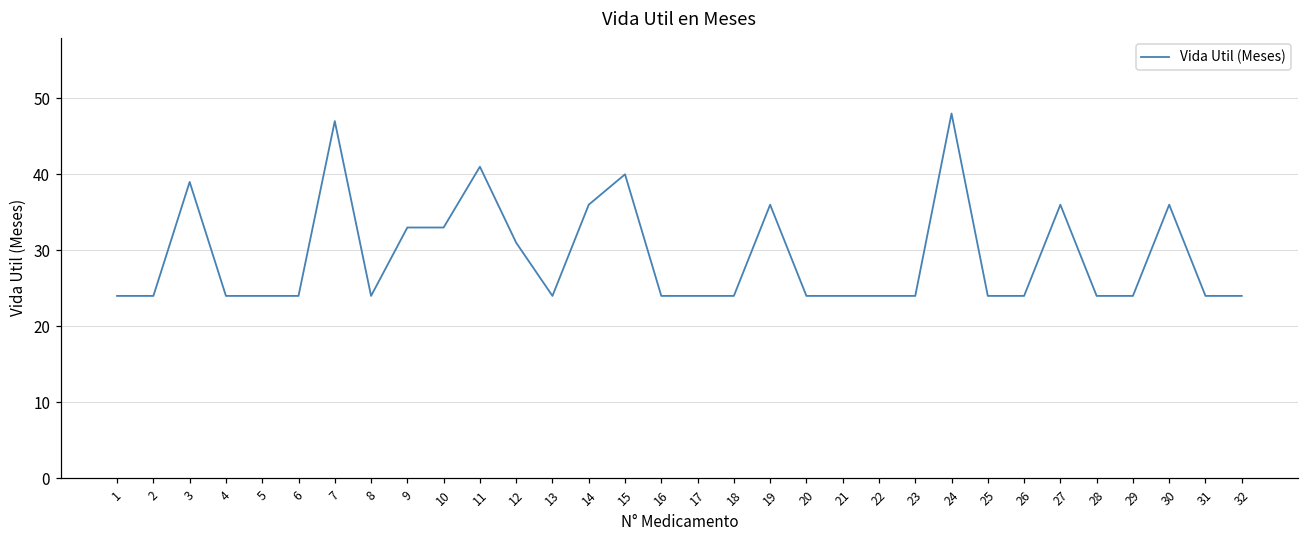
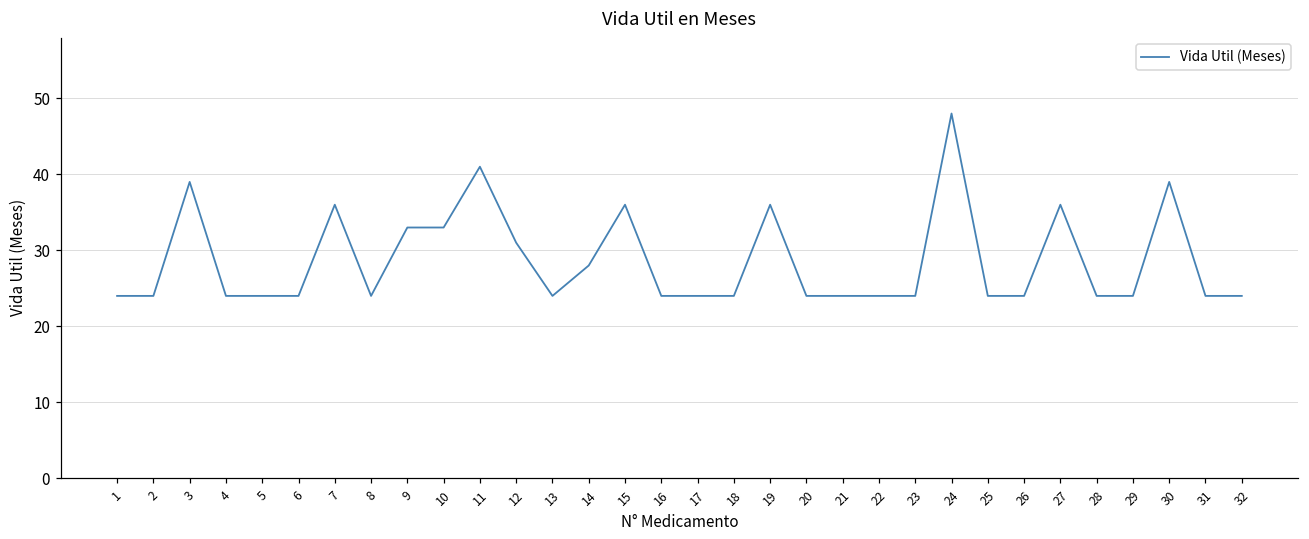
  {
    "1": 24,
    "2": 24,
    "3": 39,
    "4": 24,
    "5": 24,
    "6": 24,
-   "7": 47,
+   "7": 36,
    "8": 24,
    "9": 33,
    "10": 33,
    "11": 41,
    "12": 31,
    "13": 24,
-   "14": 36,
-   "15": 40,
+   "14": 28,
+   "15": 36,
    "16": 24,
    "17": 24,
    "18": 24,
    "19": 36,
    "20": 24,
    "21": 24,
    "22": 24,
    "23": 24,
    "24": 48,
    "25": 24,
    "26": 24,
    "27": 36,
    "28": 24,
    "29": 24,
-   "30": 36,
+   "30": 39,
    "31": 24,
    "32": 24
  }
